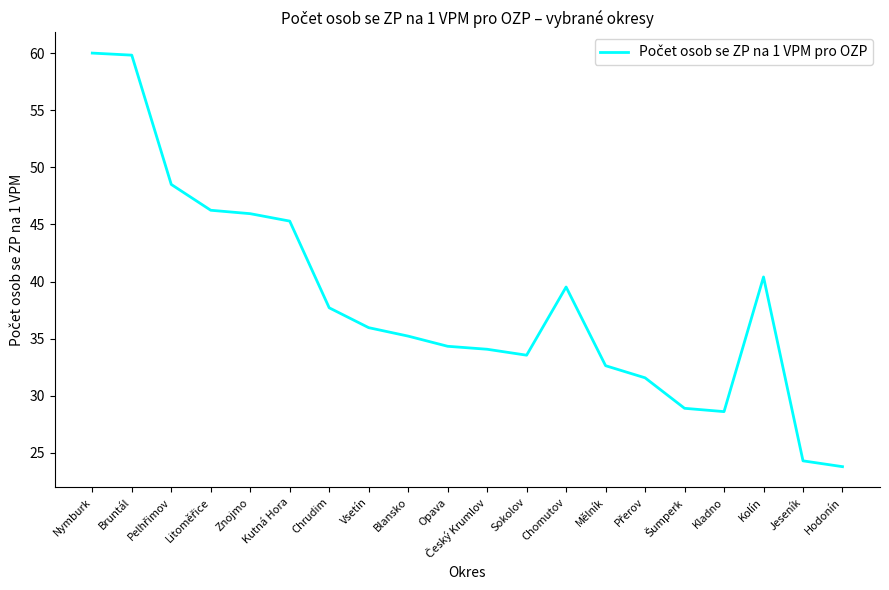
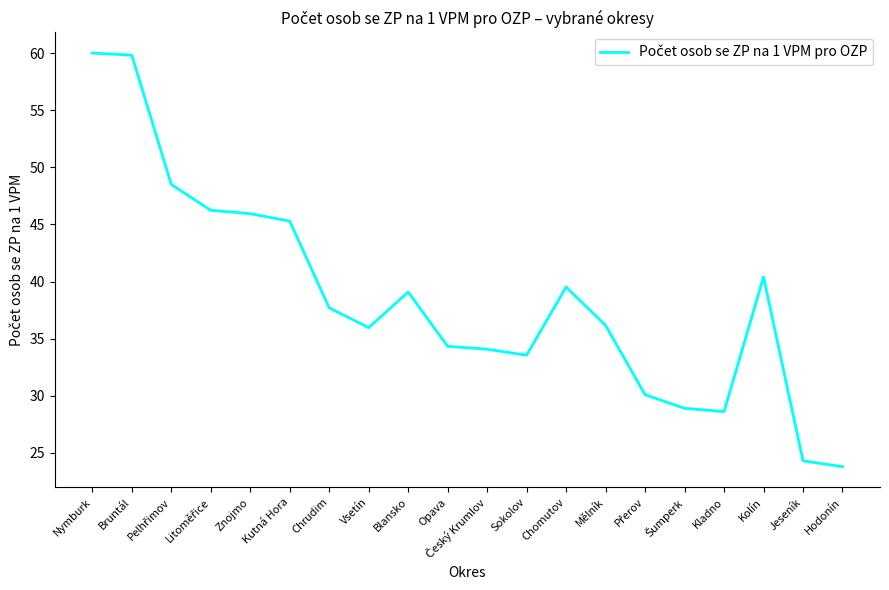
  {
    "Nymburk": 60.0,
    "Bruntál": 59.8,
    "Pelhřimov": 48.5,
    "Litoměřice": 46.2,
    "Znojmo": 45.9,
    "Kutná Hora": 45.3,
    "Chrudim": 37.7,
    "Vsetín": 36.0,
-   "Blansko": 35.2,
+   "Blansko": 39.1,
    "Opava": 34.3,
    "Český Krumlov": 34.1,
    "Sokolov": 33.6,
    "Chomutov": 39.5,
-   "Mělník": 32.6,
-   "Přerov": 31.6,
+   "Mělník": 36.2,
+   "Přerov": 30.1,
    "Šumperk": 28.9,
    "Kladno": 28.6,
    "Kolín": 40.4,
    "Jeseník": 24.3,
    "Hodonín": 23.8
  }
